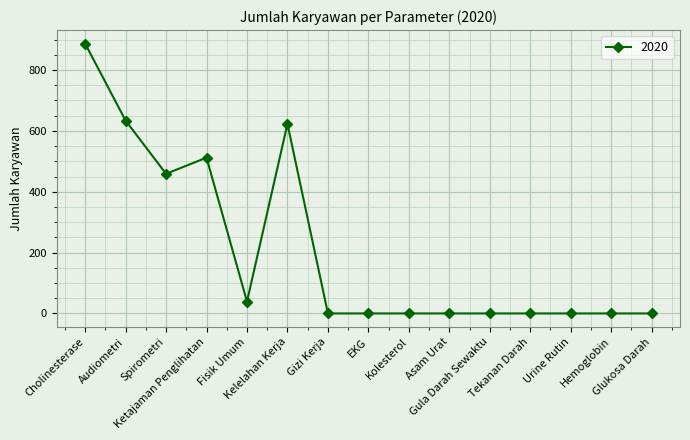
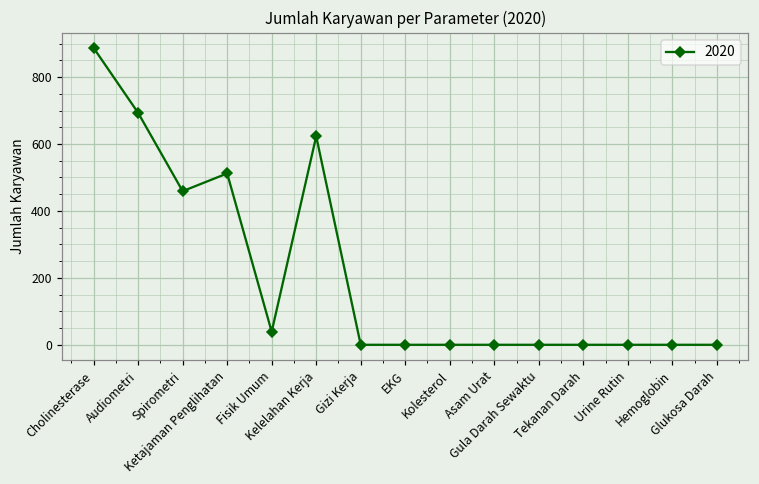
  {
    "Cholinesterase": 890,
-   "Audiometri": 630,
+   "Audiometri": 690,
    "Spirometri": 460,
    "Ketajaman Penglihatan": 510,
    "Fisik Umum": 40,
    "Kelelahan Kerja": 620,
    "Gizi Kerja": 0,
    "EKG": 0,
    "Kolesterol": 0,
    "Asam Urat": 0,
    "Gula Darah Sewaktu": 0,
    "Tekanan Darah": 0,
    "Urine Rutin": 0,
    "Hemoglobin": 0,
    "Glukosa Darah": 0
  }
